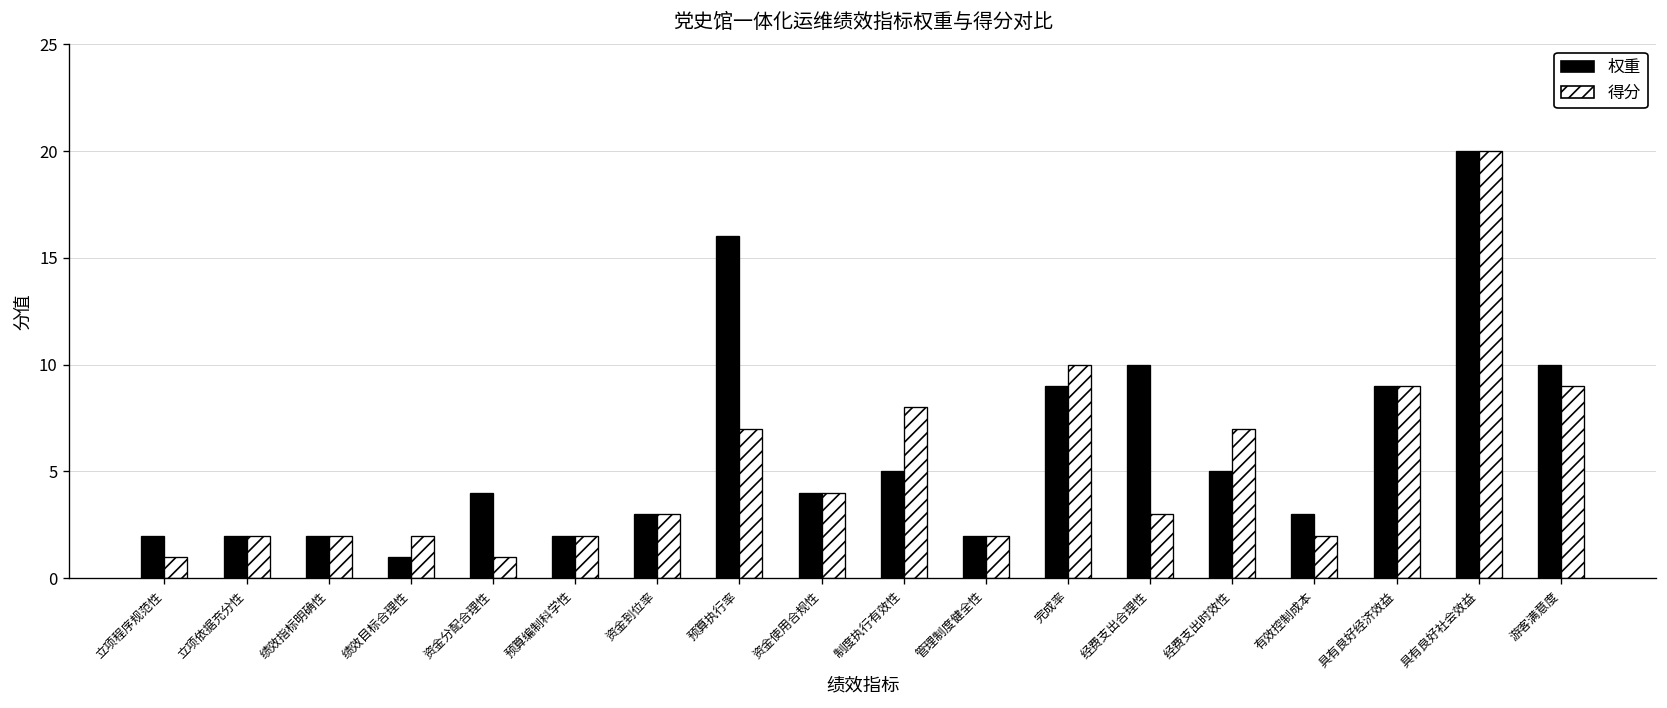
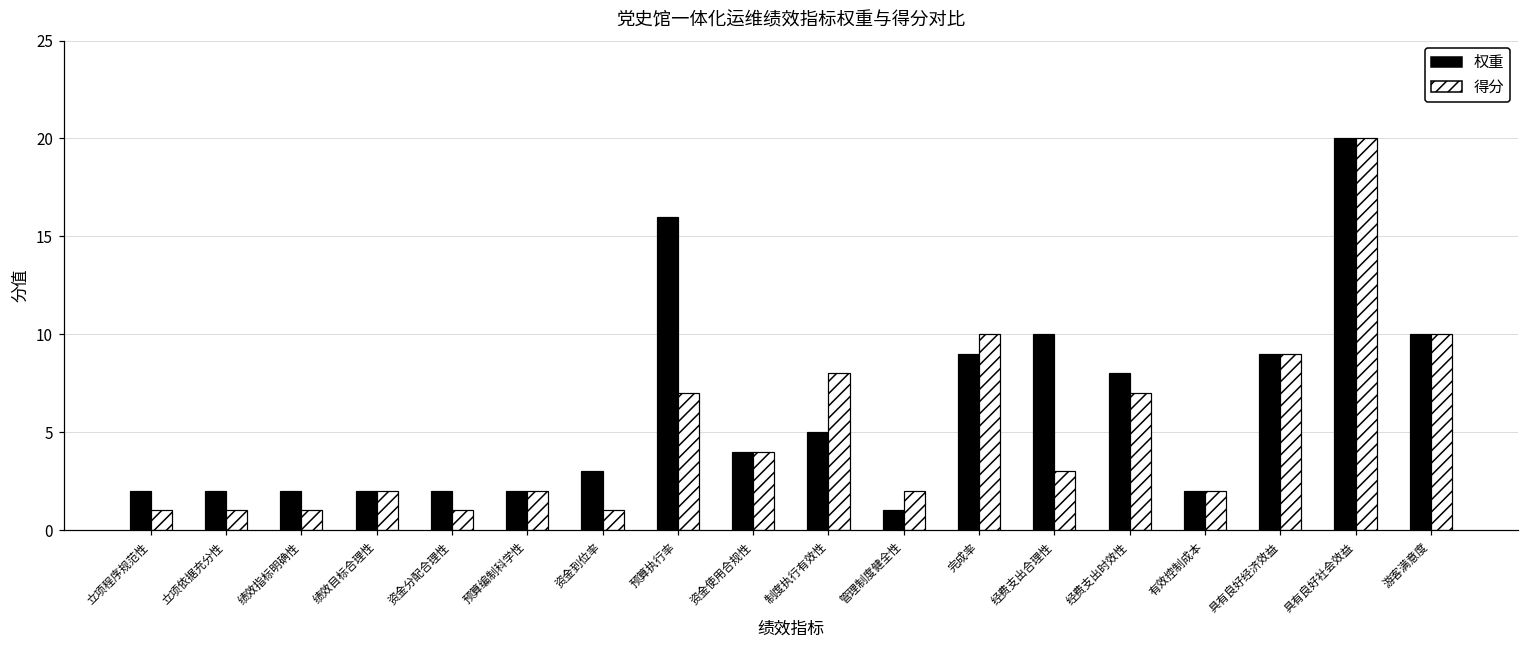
  {
    "权重": {
      "立项程序规范性": 2,
      "立项依据充分性": 2,
      "绩效指标明确性": 2,
-     "绩效目标合理性": 1,
-     "资金分配合理性": 4,
+     "绩效目标合理性": 2,
+     "资金分配合理性": 2,
      "预算编制科学性": 2,
      "资金到位率": 3,
      "预算执行率": 16,
      "资金使用合规性": 4,
      "制度执行有效性": 5,
-     "管理制度健全性": 2,
+     "管理制度健全性": 1,
      "完成率": 9,
      "经费支出合理性": 10,
-     "经费支出时效性": 5,
-     "有效控制成本": 3,
+     "经费支出时效性": 8,
+     "有效控制成本": 2,
      "具有良好经济效益": 9,
      "具有良好社会效益": 20,
      "游客满意度": 10
    },
    "得分": {
      "立项程序规范性": 1,
-     "立项依据充分性": 2,
-     "绩效指标明确性": 2,
+     "立项依据充分性": 1,
+     "绩效指标明确性": 1,
      "绩效目标合理性": 2,
      "资金分配合理性": 1,
      "预算编制科学性": 2,
-     "资金到位率": 3,
+     "资金到位率": 1,
      "预算执行率": 7,
      "资金使用合规性": 4,
      "制度执行有效性": 8,
      "管理制度健全性": 2,
      "完成率": 10,
      "经费支出合理性": 3,
      "经费支出时效性": 7,
      "有效控制成本": 2,
      "具有良好经济效益": 9,
      "具有良好社会效益": 20,
-     "游客满意度": 9
+     "游客满意度": 10
    }
  }
